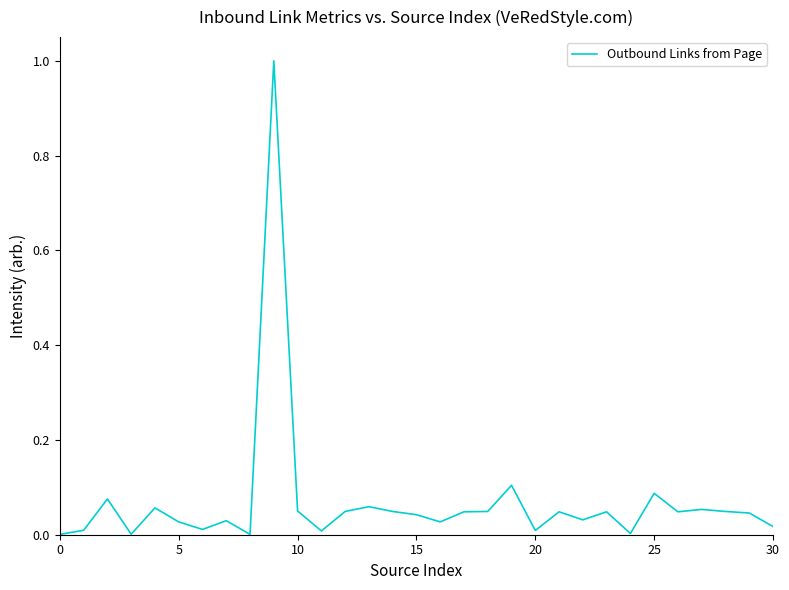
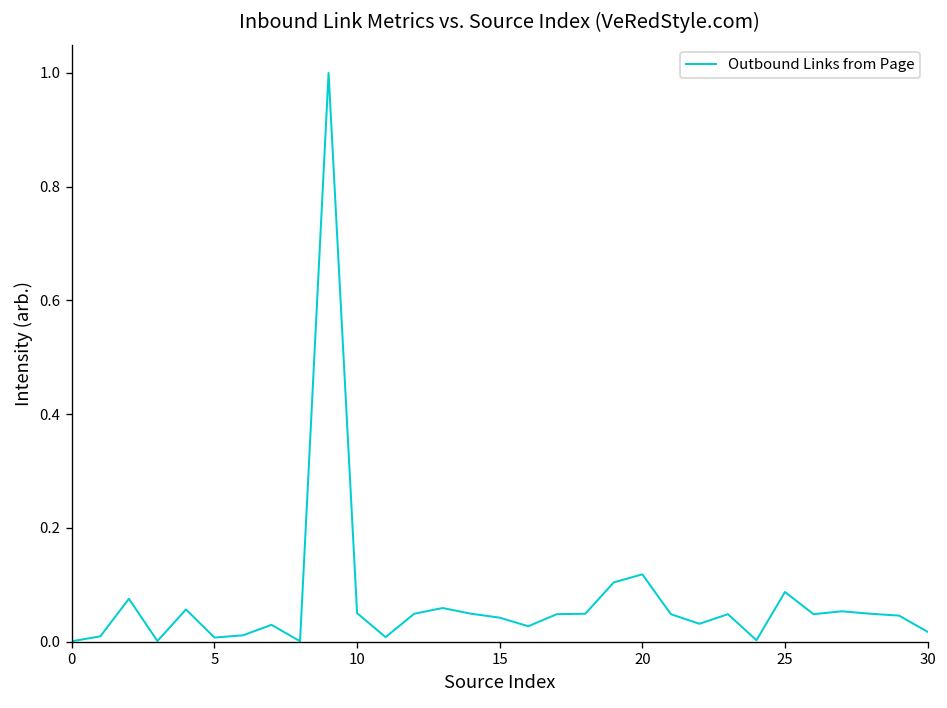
  {
    "0": 0.00,
-   "5": 0.03,
+   "5": 0.01,
    "10": 0.05,
    "15": 0.04,
-   "20": 0.01,
+   "20": 0.12,
    "25": 0.09,
    "30": 0.02
  }
